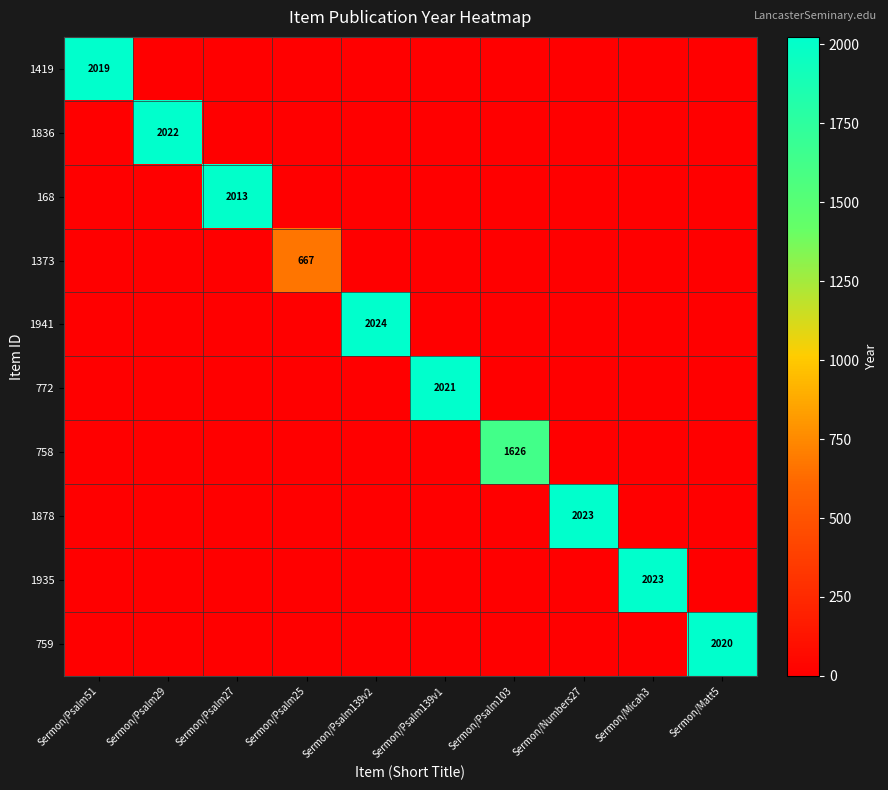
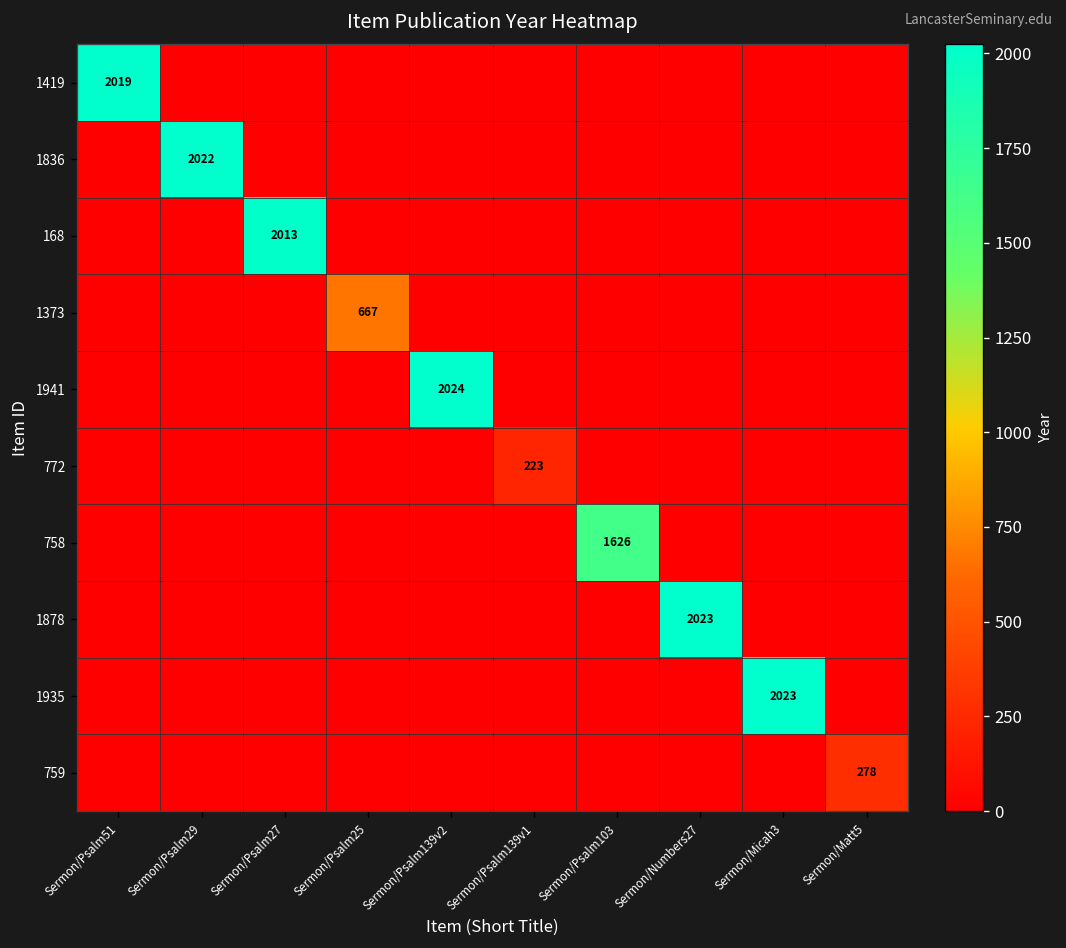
  {
    "1419": {
      "Sermon/Psalm51": 2019
    },
    "1836": {
      "Sermon/Psalm29": 2022
    },
    "168": {
      "Sermon/Psalm27": 2013
    },
    "1373": {
      "Sermon/Psalm25": 667
    },
    "1941": {
      "Sermon/Psalm139v2": 2024
    },
    "772": {
-     "Sermon/Psalm139v1": 2021
+     "Sermon/Psalm139v1": 223
    },
    "758": {
      "Sermon/Psalm103": 1626
    },
    "1878": {
      "Sermon/Numbers27": 2023
    },
    "1935": {
      "Sermon/Micah3": 2023
    },
    "759": {
-     "Sermon/Matt5": 2020
+     "Sermon/Matt5": 278
    }
  }
